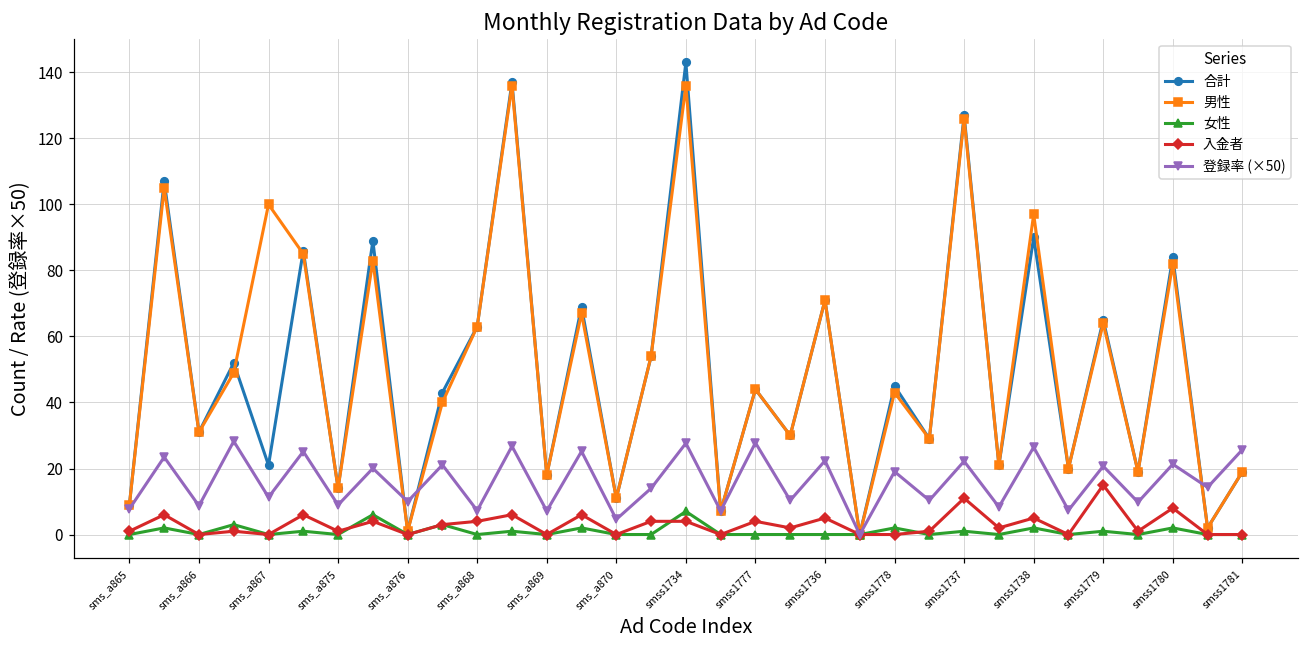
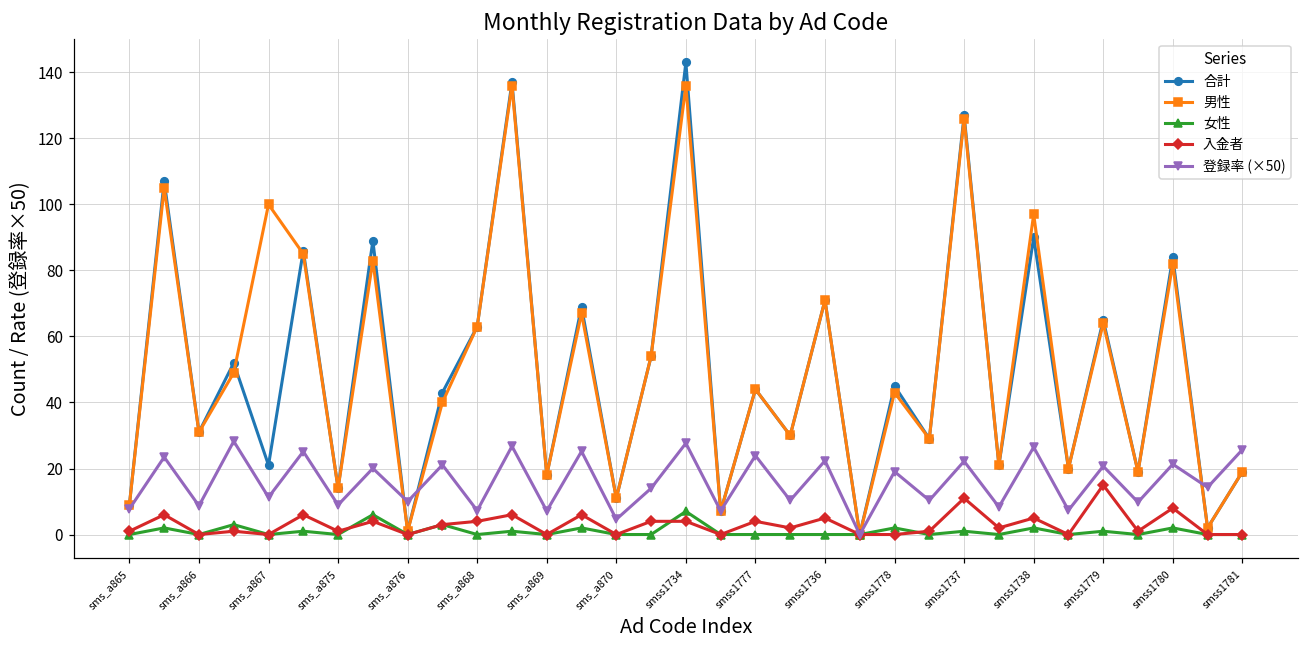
  {
    "合計": {
      "sms_a867": 21,
      "smss1734": 143,
      "smss1778": 45,
      "smss1737": 127,
      "smss1738": 90,
      "smss1779": 65,
      "smss1780": 84
    },
    "男性": {
      "sms_a867": 100,
      "smss1734": 136,
      "smss1778": 43,
      "smss1737": 126,
      "smss1738": 97,
      "smss1779": 64,
      "smss1780": 82
    },
    "女性": {
      "sms_a865": 0,
      "sms_a875": 0,
      "sms_a868": 0,
      "smss1734": 7,
      "smss1777": 0,
      "smss1736": 0,
      "smss1778": 2,
      "smss1737": 1,
      "smss1738": 2,
      "smss1779": 1,
      "smss1780": 2
    },
    "入金者": {
      "sms_a865": 1,
      "sms_a875": 1,
      "sms_a868": 4,
      "smss1734": 4,
      "smss1777": 4,
      "smss1736": 5,
      "smss1778": 0,
      "smss1737": 11,
      "smss1738": 5,
      "smss1779": 15,
      "smss1780": 8
    },
    "登録率 (×50)": {
      "sms_a865": 8,
      "sms_a866": 9,
      "sms_a867": 11,
      "sms_a875": 9,
      "sms_a876": 10,
      "sms_a868": 7,
      "sms_a869": 7,
      "sms_a870": 5,
      "smss1734": 28,
-     "smss1777": 28,
+     "smss1777": 24,
      "smss1736": 22,
      "smss1778": 19,
      "smss1737": 22,
      "smss1738": 26,
      "smss1779": 21,
      "smss1780": 21,
      "smss1781": 26
    }
  }
